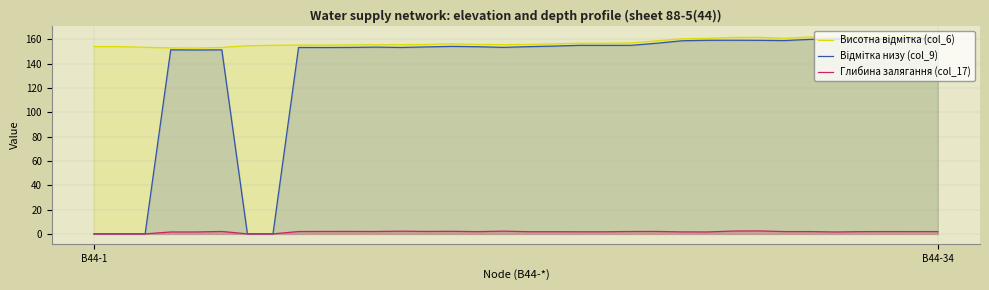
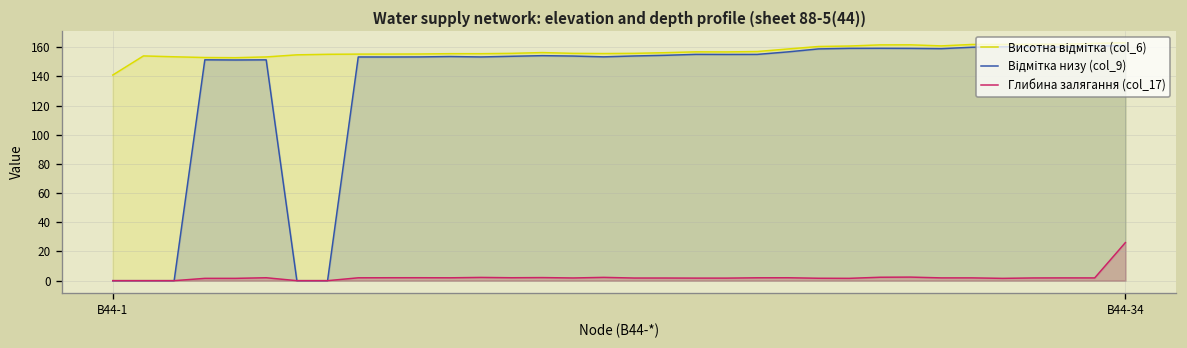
  {
    "Висотна відмітка (col_6)": {
-     "В44-1": 154
+     "В44-1": 141
    },
    "Глибина залягання (col_17)": {
-     "В44-34": 2
+     "В44-34": 26
    }
  }
